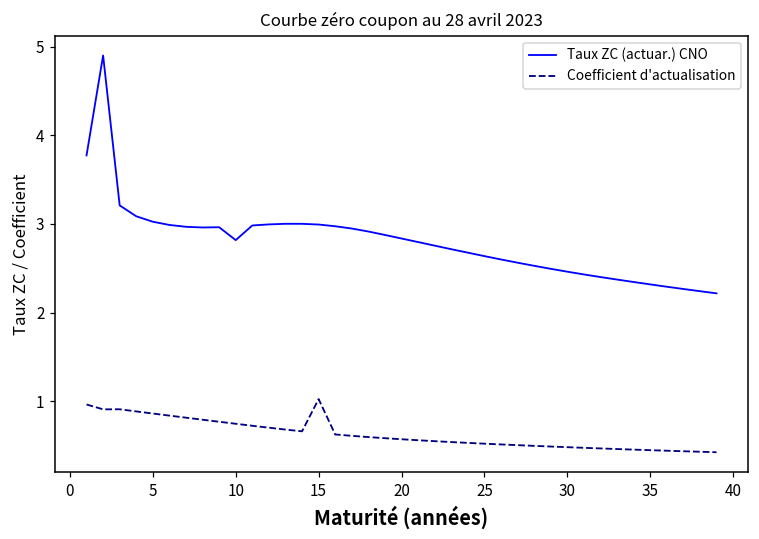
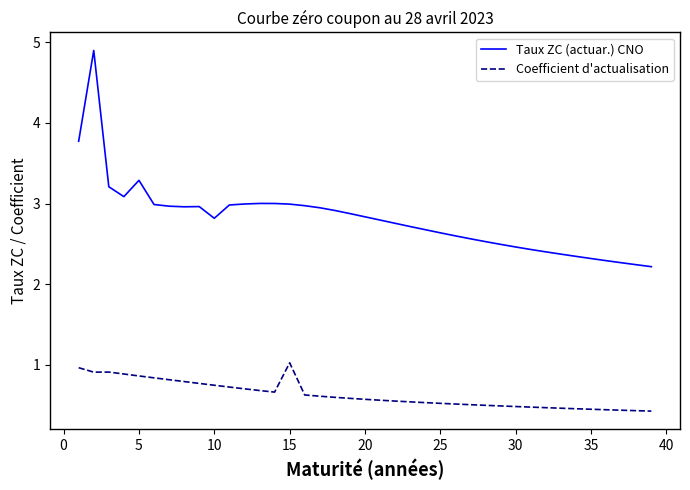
  {
    "Taux ZC (actuar.) CNO": {
-     "5": 3.0,
+     "5": 3.3,
      "10": 2.8,
      "15": 3.0,
      "20": 2.8,
      "25": 2.6,
      "30": 2.5,
      "35": 2.3
    },
    "Coefficient d'actualisation": {
      "5": 0.9,
      "10": 0.7,
      "15": 1.0,
      "20": 0.6,
      "25": 0.5,
      "30": 0.5,
      "35": 0.4
    }
  }
